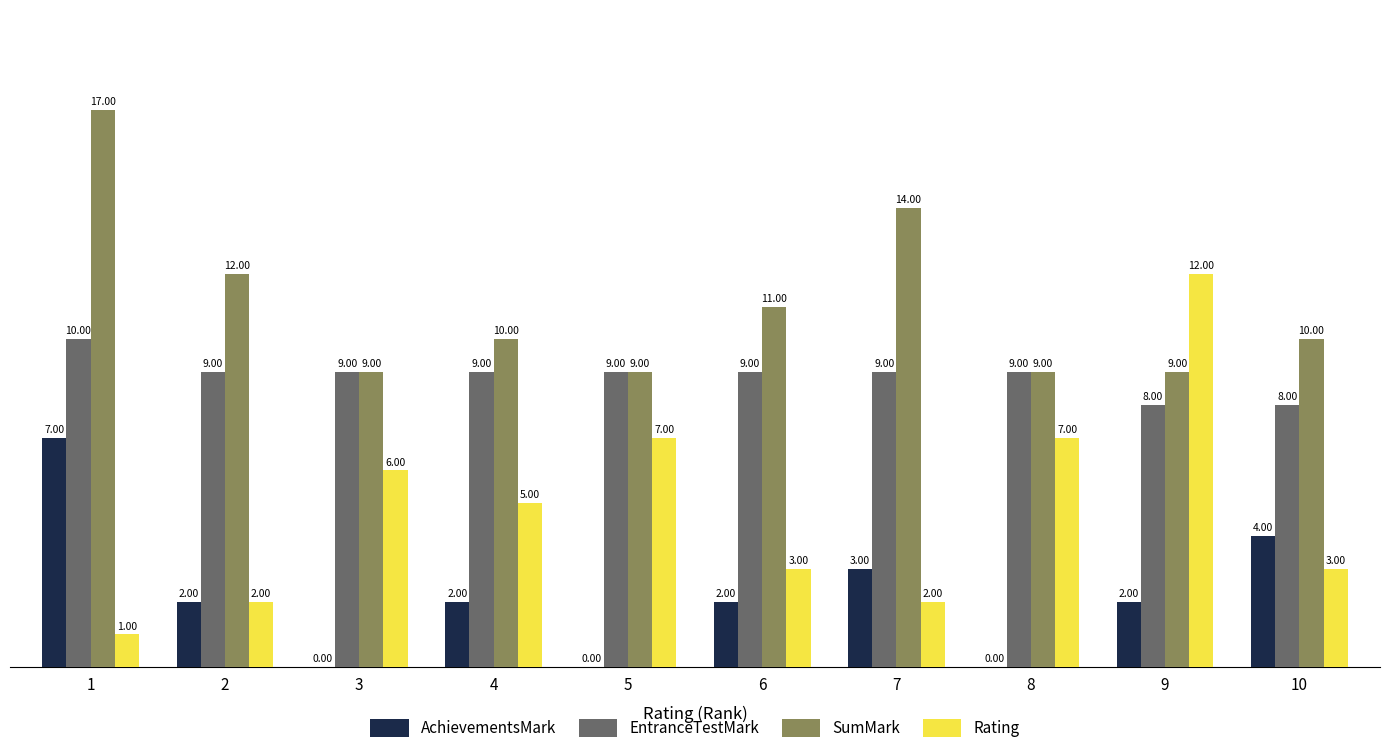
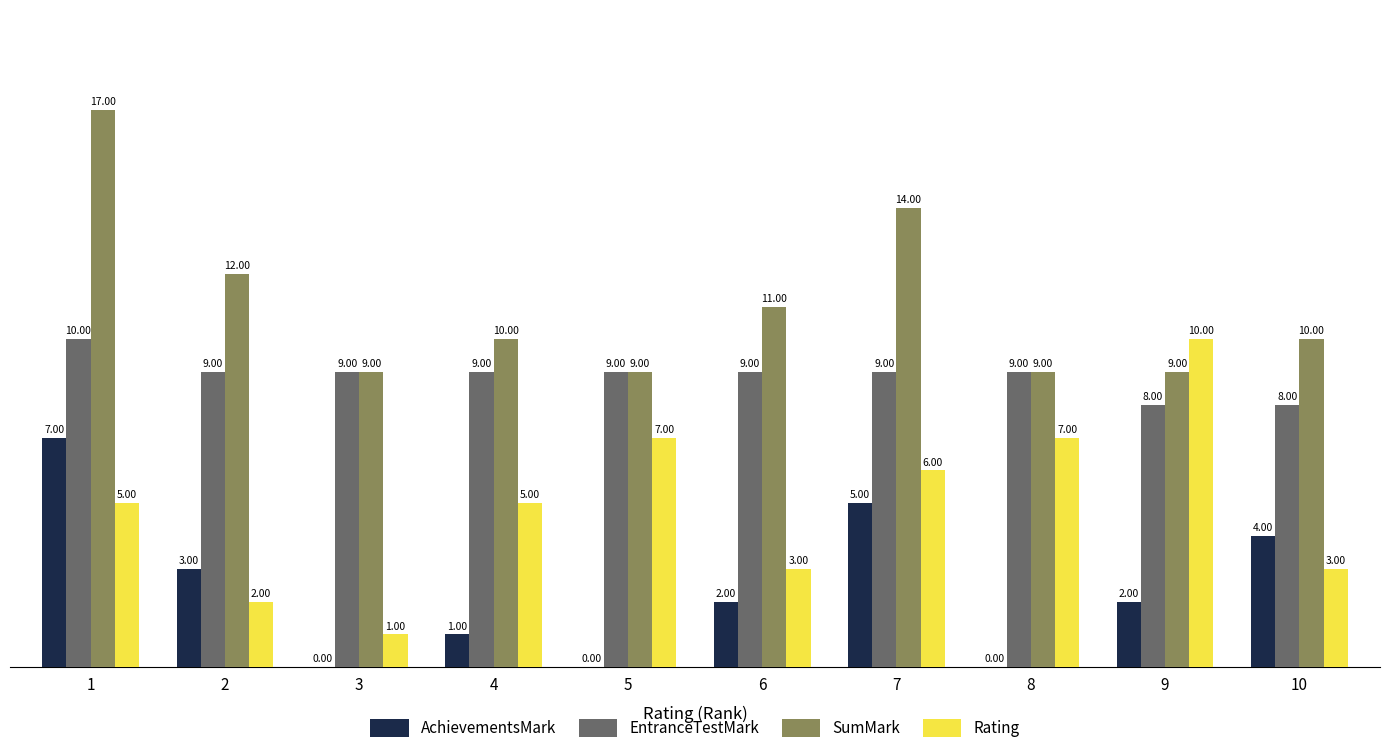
  {
    "AchievementsMark": {
      "1": 7.00,
-     "2": 2.00,
+     "2": 3.00,
      "3": 0.00,
-     "4": 2.00,
+     "4": 1.00,
      "5": 0.00,
      "6": 2.00,
-     "7": 3.00,
+     "7": 5.00,
      "8": 0.00,
      "9": 2.00,
      "10": 4.00
    },
    "Rating": {
-     "1": 1.00,
+     "1": 5.00,
      "2": 2.00,
-     "3": 6.00,
+     "3": 1.00,
      "4": 5.00,
      "5": 7.00,
      "6": 3.00,
-     "7": 2.00,
+     "7": 6.00,
      "8": 7.00,
-     "9": 12.00,
+     "9": 10.00,
      "10": 3.00
    }
  }
